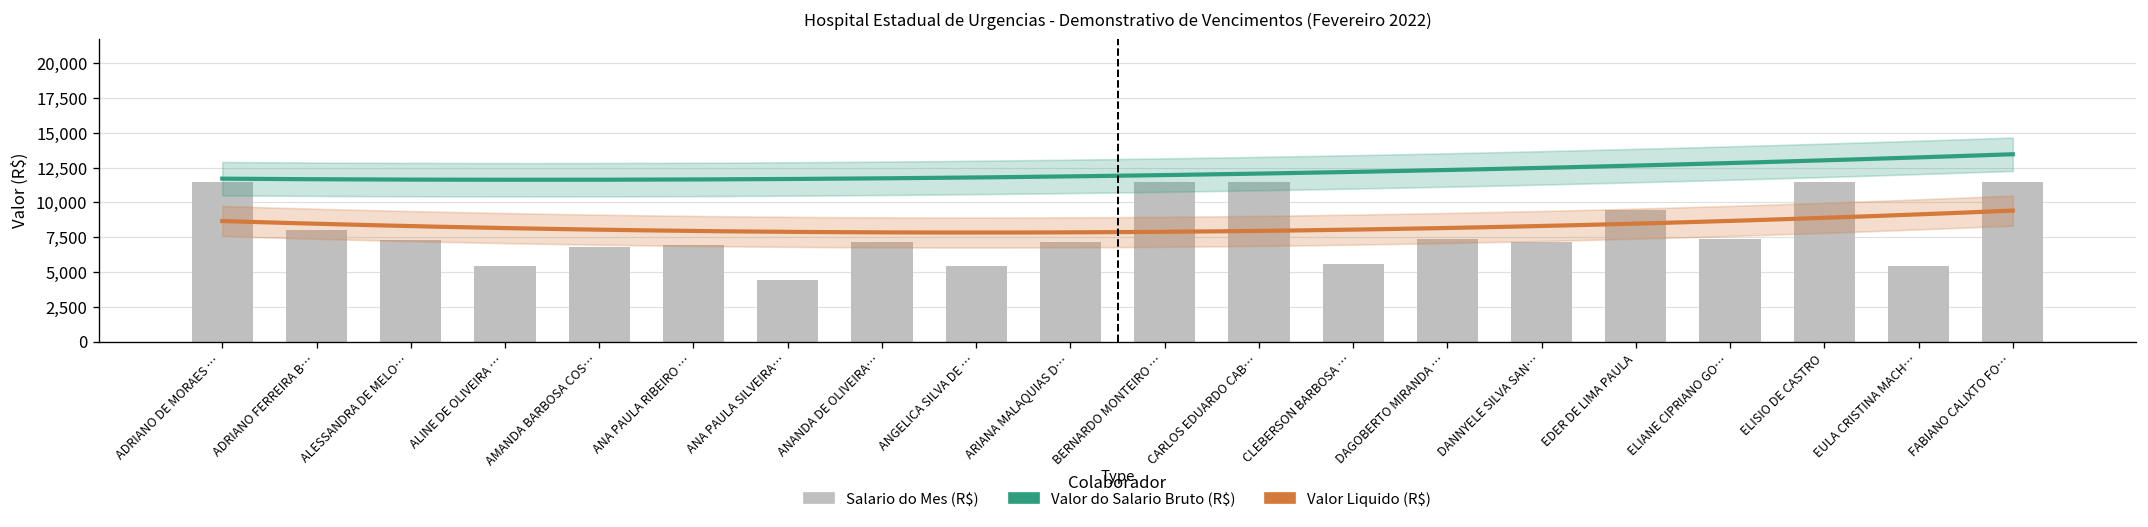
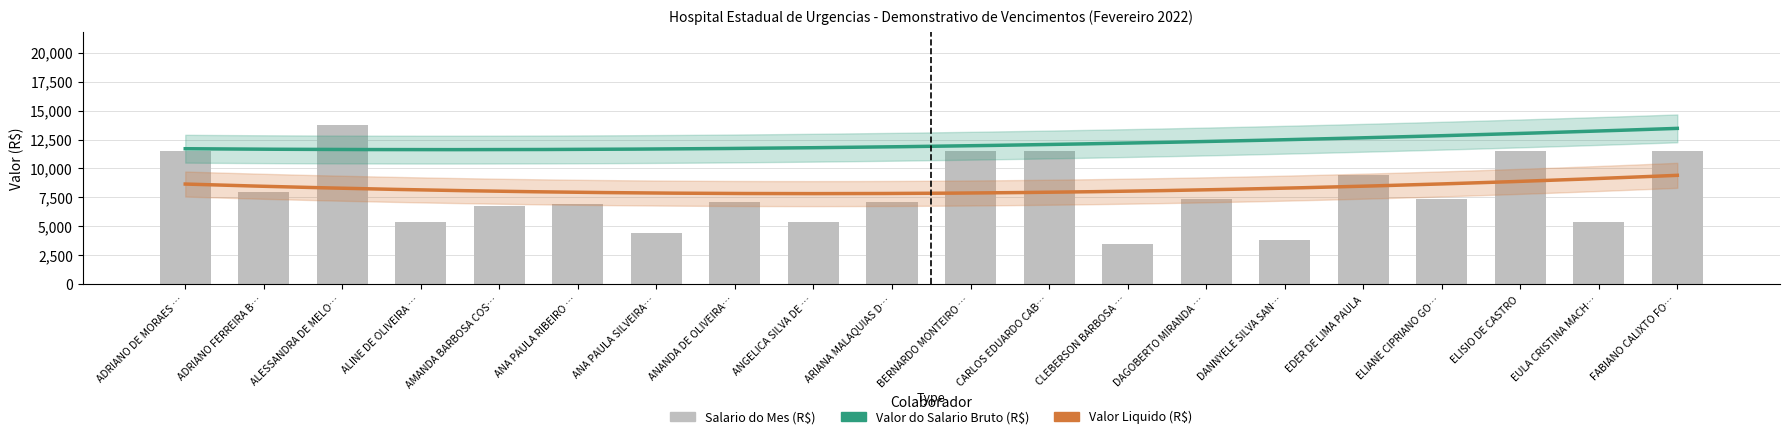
  {
    "Salario do Mes (R$)": {
      "ADRIANO DE MORAES …": "11,500",
      "ADRIANO FERREIRA B…": "8,000",
-     "ALESSANDRA DE MELO…": "7,300",
+     "ALESSANDRA DE MELO…": "13,700",
      "ALINE DE OLIVEIRA …": "5,400",
      "AMANDA BARBOSA COS…": "6,800",
      "ANA PAULA RIBEIRO …": "6,900",
      "ANA PAULA SILVEIRA…": "4,400",
      "ANANDA DE OLIVEIRA…": "7,100",
      "ANGELICA SILVA DE …": "5,400",
      "ARIANA MALAQUIAS D…": "7,100",
      "BERNARDO MONTEIRO …": "11,500",
      "CARLOS EDUARDO CAB…": "11,500",
-     "CLEBERSON BARBOSA …": "5,500",
+     "CLEBERSON BARBOSA …": "3,500",
      "DAGOBERTO MIRANDA …": "7,300",
-     "DANNYELE SILVA SAN…": "7,100",
+     "DANNYELE SILVA SAN…": "3,800",
      "EDER DE LIMA PAULA": "9,400",
      "ELIANE CIPRIANO GO…": "7,300",
      "ELISIO DE CASTRO": "11,500",
      "EULA CRISTINA MACH…": "5,400",
      "FABIANO CALIXTO FO…": "11,500"
    }
  }
